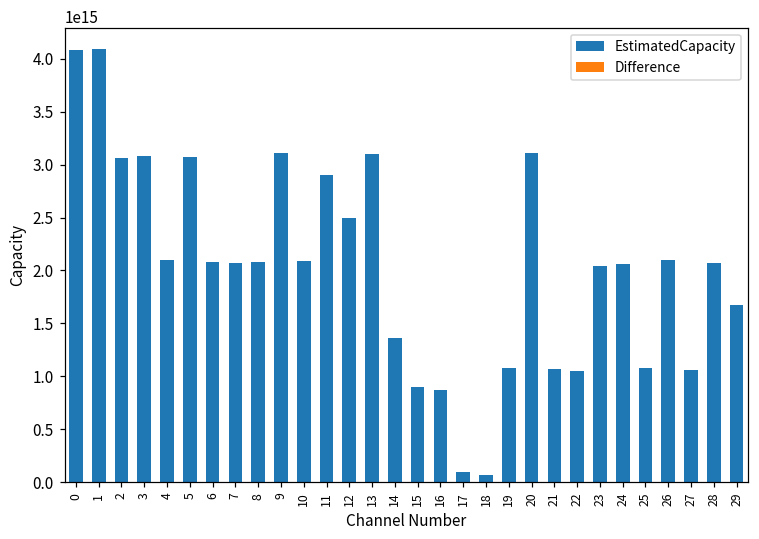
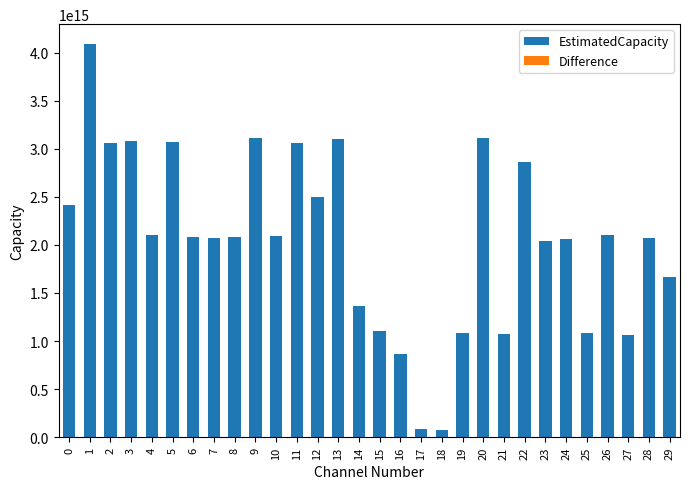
  {
    "EstimatedCapacity": {
-     "0": 4100000000000000,
+     "0": 2400000000000000,
      "1": 4100000000000000,
      "2": 3100000000000000,
      "3": 3100000000000000,
      "4": 2100000000000000,
      "5": 3100000000000000,
      "6": 2100000000000000,
      "7": 2100000000000000,
      "8": 2100000000000000,
      "9": 3100000000000000,
      "10": 2100000000000000,
-     "11": 2900000000000000,
+     "11": 3100000000000000,
      "12": 2500000000000000,
      "13": 3100000000000000,
      "14": 1400000000000000,
-     "15": 900000000000000,
+     "15": 1100000000000000,
      "16": 900000000000000,
      "17": 100000000000000,
      "18": 100000000000000,
      "19": 1100000000000000,
      "20": 3100000000000000,
      "21": 1100000000000000,
-     "22": 1100000000000000,
+     "22": 2900000000000000,
      "23": 2000000000000000,
      "24": 2100000000000000,
      "25": 1100000000000000,
      "26": 2100000000000000,
      "27": 1100000000000000,
      "28": 2100000000000000,
      "29": 1700000000000000
    },
    "Difference": {
      "0": 0,
      "1": 0,
      "2": 0,
      "3": 0,
      "4": 0,
      "5": 0,
      "6": 0,
      "7": 0,
      "8": 0,
      "9": 0,
      "10": 0,
      "11": 0,
      "12": 0,
      "13": 0,
      "14": 0,
      "15": 0,
      "16": 0,
      "17": 0,
      "18": 0,
      "19": 0,
      "20": 0,
      "21": 0,
      "22": 0,
      "23": 0,
      "24": 0,
      "25": 0,
      "26": 0,
      "27": 0,
      "28": 0,
      "29": 0
    }
  }
